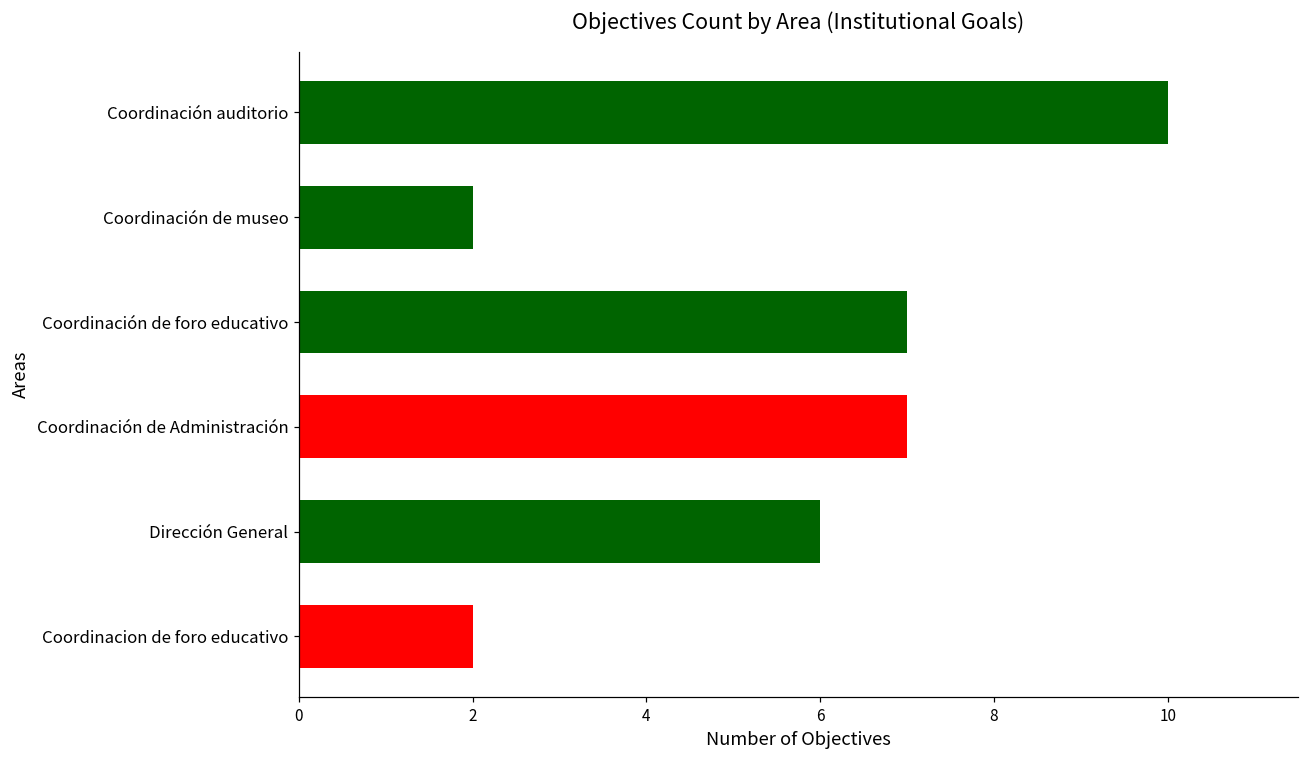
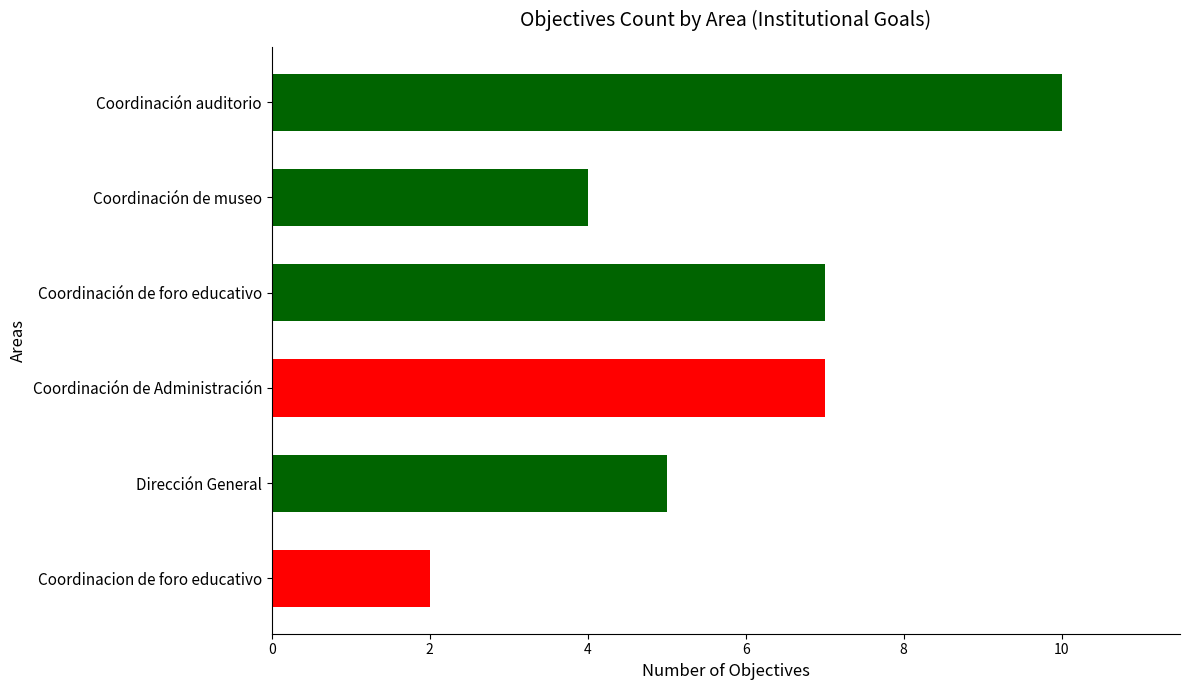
  {
    "Coordinación auditorio": 10,
-   "Coordinación de museo": 2,
+   "Coordinación de museo": 4,
    "Coordinación de foro educativo": 7,
    "Coordinación de Administración": 7,
-   "Dirección General": 6,
+   "Dirección General": 5,
    "Coordinacion de foro educativo": 2
  }
